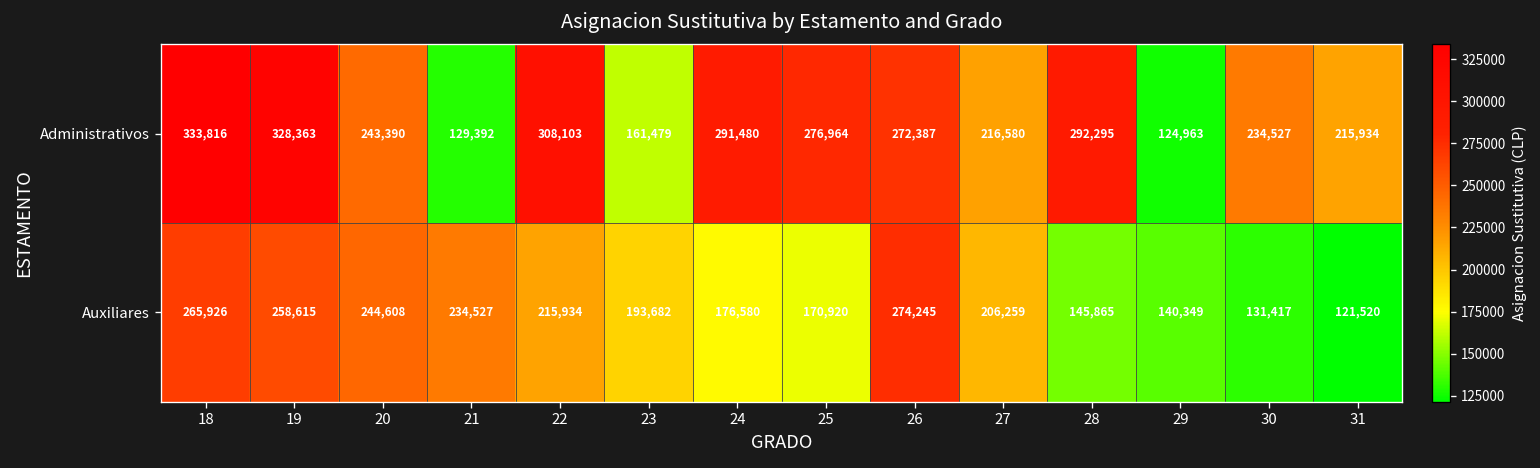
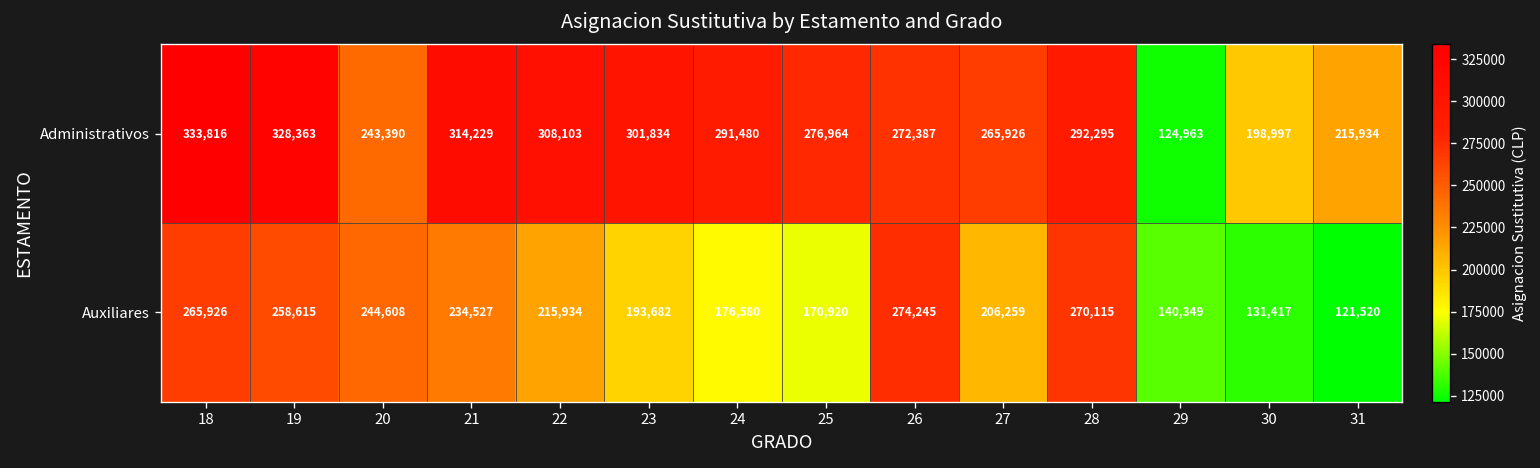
  {
    "Administrativos": {
      "18": "333,816",
      "19": "328,363",
      "20": "243,390",
-     "21": "129,392",
+     "21": "314,229",
      "22": "308,103",
-     "23": "161,479",
+     "23": "301,834",
      "24": "291,480",
      "25": "276,964",
      "26": "272,387",
-     "27": "216,580",
+     "27": "265,926",
      "28": "292,295",
      "29": "124,963",
-     "30": "234,527",
+     "30": "198,997",
      "31": "215,934"
    },
    "Auxiliares": {
      "18": "265,926",
      "19": "258,615",
      "20": "244,608",
      "21": "234,527",
      "22": "215,934",
      "23": "193,682",
      "24": "176,580",
      "25": "170,920",
      "26": "274,245",
      "27": "206,259",
-     "28": "145,865",
+     "28": "270,115",
      "29": "140,349",
      "30": "131,417",
      "31": "121,520"
    }
  }
